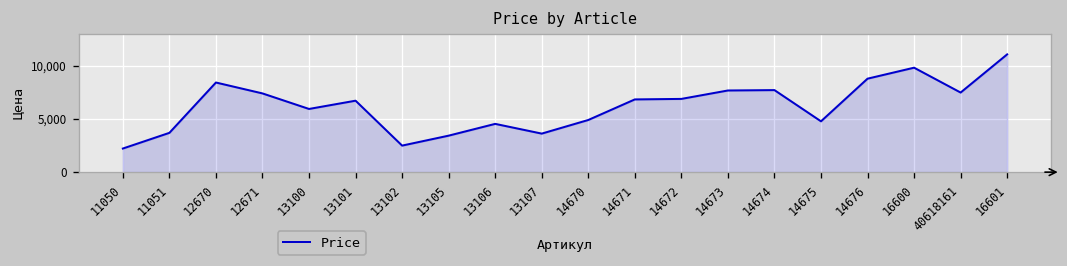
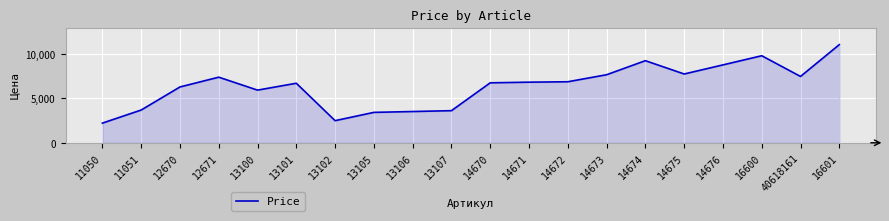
  {
    "11050": "2,000",
    "11051": "4,000",
-   "12670": "8,000",
+   "12670": "6,000",
    "12671": "7,000",
    "13100": "6,000",
    "13101": "7,000",
    "13102": "2,000",
    "13105": "3,000",
-   "13106": "5,000",
+   "13106": "4,000",
    "13107": "4,000",
-   "14670": "5,000",
+   "14670": "7,000",
    "14671": "7,000",
    "14672": "7,000",
    "14673": "8,000",
-   "14674": "8,000",
-   "14675": "5,000",
+   "14674": "9,000",
+   "14675": "8,000",
    "14676": "9,000",
    "16600": "10,000",
    "40618161": "7,000",
    "16601": "11,000"
  }
